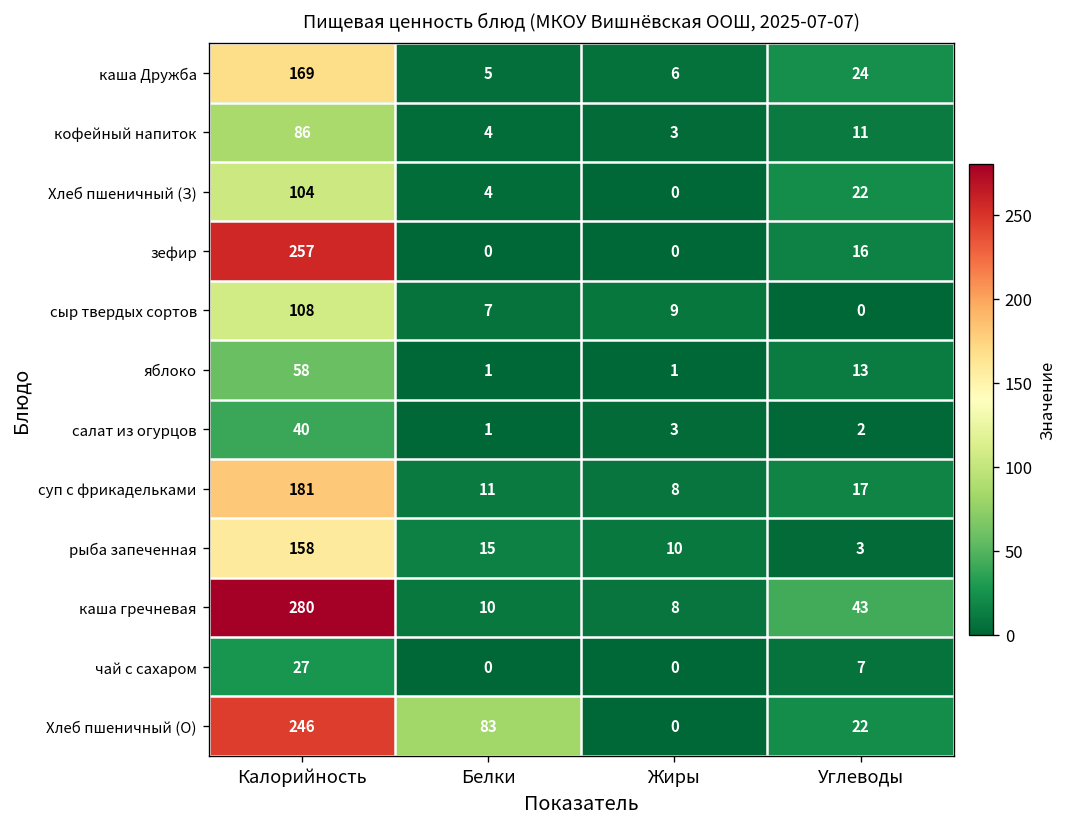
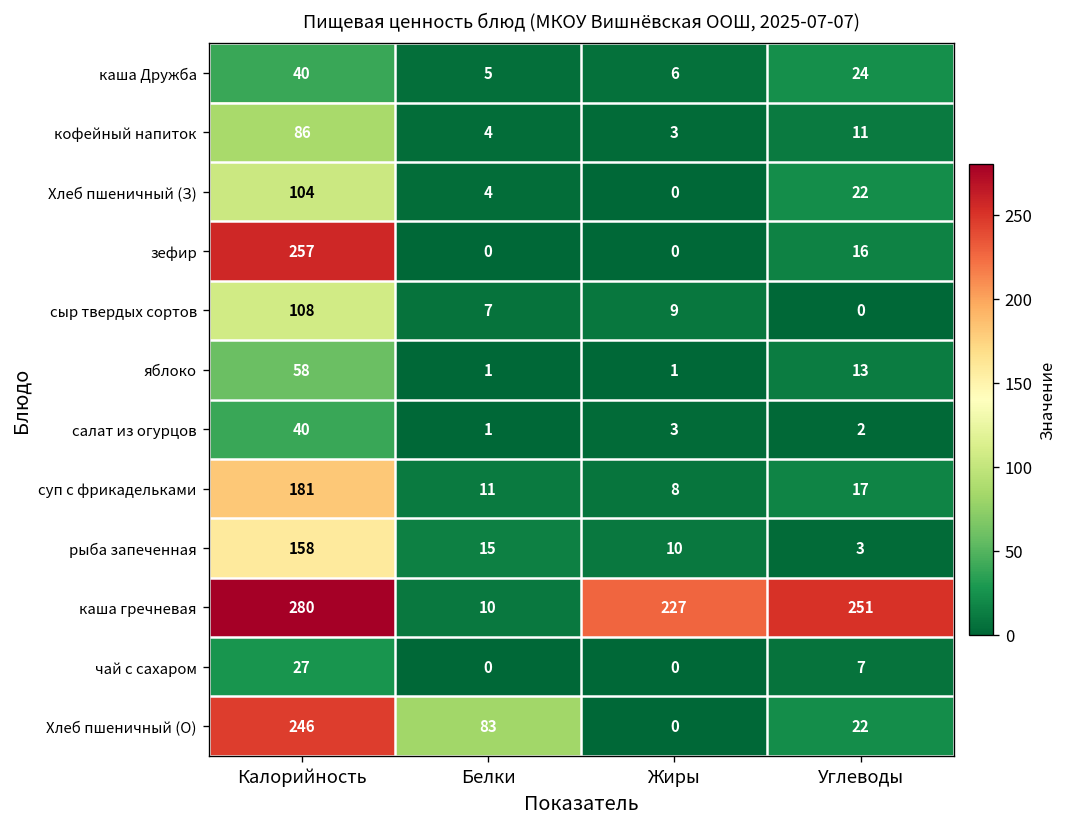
  {
    "каша Дружба": {
-     "Калорийность": 169,
+     "Калорийность": 40,
      "Белки": 5,
      "Жиры": 6,
      "Углеводы": 24
    },
    "кофейный напиток": {
      "Калорийность": 86,
      "Белки": 4,
      "Жиры": 3,
      "Углеводы": 11
    },
    "Хлеб пшеничный (З)": {
      "Калорийность": 104,
      "Белки": 4,
      "Жиры": 0,
      "Углеводы": 22
    },
    "зефир": {
      "Калорийность": 257,
      "Белки": 0,
      "Жиры": 0,
      "Углеводы": 16
    },
    "сыр твердых сортов": {
      "Калорийность": 108,
      "Белки": 7,
      "Жиры": 9,
      "Углеводы": 0
    },
    "яблоко": {
      "Калорийность": 58,
      "Белки": 1,
      "Жиры": 1,
      "Углеводы": 13
    },
    "салат из огурцов": {
      "Калорийность": 40,
      "Белки": 1,
      "Жиры": 3,
      "Углеводы": 2
    },
    "суп с фрикадельками": {
      "Калорийность": 181,
      "Белки": 11,
      "Жиры": 8,
      "Углеводы": 17
    },
    "рыба запеченная": {
      "Калорийность": 158,
      "Белки": 15,
      "Жиры": 10,
      "Углеводы": 3
    },
    "каша гречневая": {
      "Калорийность": 280,
      "Белки": 10,
-     "Жиры": 8,
-     "Углеводы": 43
+     "Жиры": 227,
+     "Углеводы": 251
    },
    "чай с сахаром": {
      "Калорийность": 27,
      "Белки": 0,
      "Жиры": 0,
      "Углеводы": 7
    },
    "Хлеб пшеничный (О)": {
      "Калорийность": 246,
      "Белки": 83,
      "Жиры": 0,
      "Углеводы": 22
    }
  }
